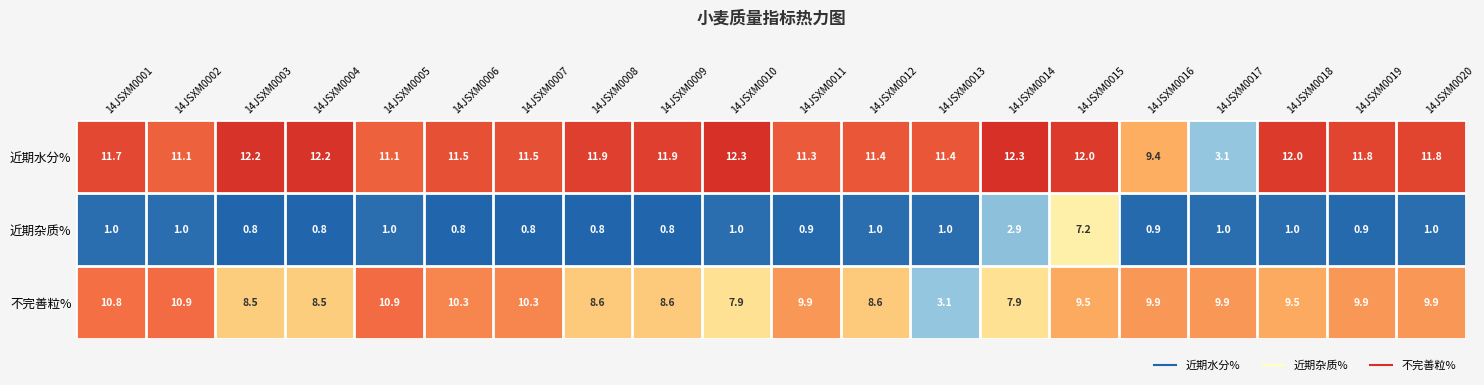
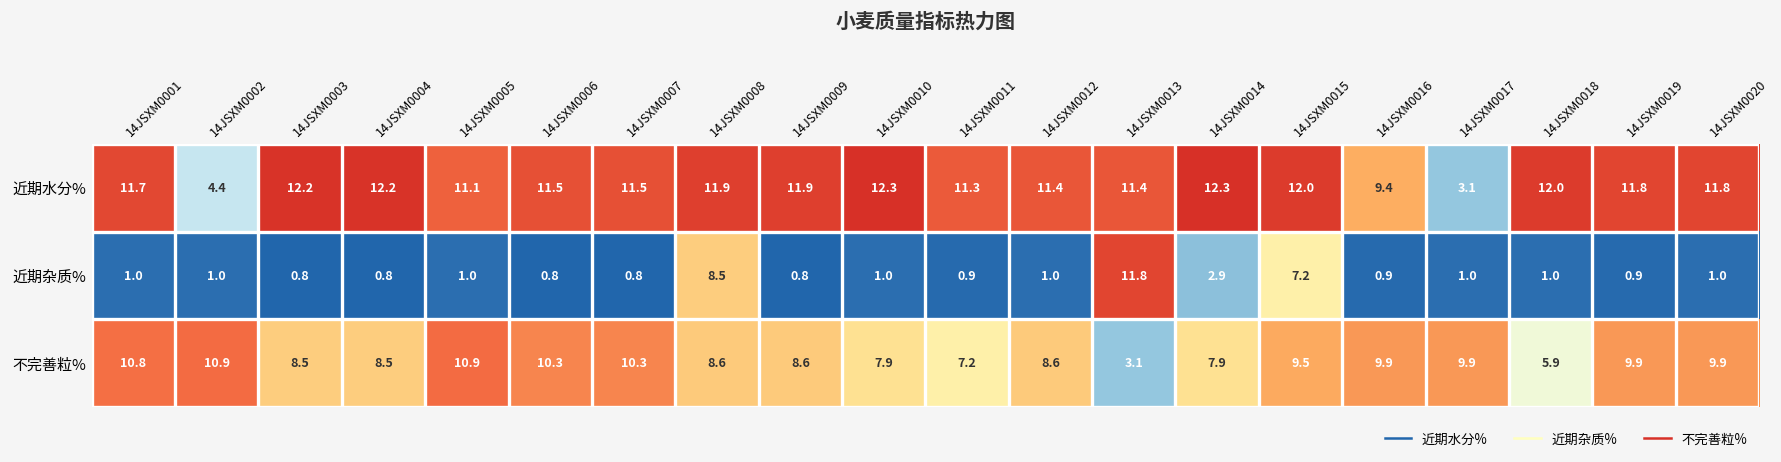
  {
    "近期水分%": {
      "14JSXM0001": 11.7,
-     "14JSXM0002": 11.1,
+     "14JSXM0002": 4.4,
      "14JSXM0003": 12.2,
      "14JSXM0004": 12.2,
      "14JSXM0005": 11.1,
      "14JSXM0006": 11.5,
      "14JSXM0007": 11.5,
      "14JSXM0008": 11.9,
      "14JSXM0009": 11.9,
      "14JSXM0010": 12.3,
      "14JSXM0011": 11.3,
      "14JSXM0012": 11.4,
      "14JSXM0013": 11.4,
      "14JSXM0014": 12.3,
      "14JSXM0015": 12.0,
      "14JSXM0016": 9.4,
      "14JSXM0017": 3.1,
      "14JSXM0018": 12.0,
      "14JSXM0019": 11.8,
      "14JSXM0020": 11.8
    },
    "近期杂质%": {
      "14JSXM0001": 1.0,
      "14JSXM0002": 1.0,
      "14JSXM0003": 0.8,
      "14JSXM0004": 0.8,
      "14JSXM0005": 1.0,
      "14JSXM0006": 0.8,
      "14JSXM0007": 0.8,
-     "14JSXM0008": 0.8,
+     "14JSXM0008": 8.5,
      "14JSXM0009": 0.8,
      "14JSXM0010": 1.0,
      "14JSXM0011": 0.9,
      "14JSXM0012": 1.0,
-     "14JSXM0013": 1.0,
+     "14JSXM0013": 11.8,
      "14JSXM0014": 2.9,
      "14JSXM0015": 7.2,
      "14JSXM0016": 0.9,
      "14JSXM0017": 1.0,
      "14JSXM0018": 1.0,
      "14JSXM0019": 0.9,
      "14JSXM0020": 1.0
    },
    "不完善粒%": {
      "14JSXM0001": 10.8,
      "14JSXM0002": 10.9,
      "14JSXM0003": 8.5,
      "14JSXM0004": 8.5,
      "14JSXM0005": 10.9,
      "14JSXM0006": 10.3,
      "14JSXM0007": 10.3,
      "14JSXM0008": 8.6,
      "14JSXM0009": 8.6,
      "14JSXM0010": 7.9,
-     "14JSXM0011": 9.9,
+     "14JSXM0011": 7.2,
      "14JSXM0012": 8.6,
      "14JSXM0013": 3.1,
      "14JSXM0014": 7.9,
      "14JSXM0015": 9.5,
      "14JSXM0016": 9.9,
      "14JSXM0017": 9.9,
-     "14JSXM0018": 9.5,
+     "14JSXM0018": 5.9,
      "14JSXM0019": 9.9,
      "14JSXM0020": 9.9
    }
  }
